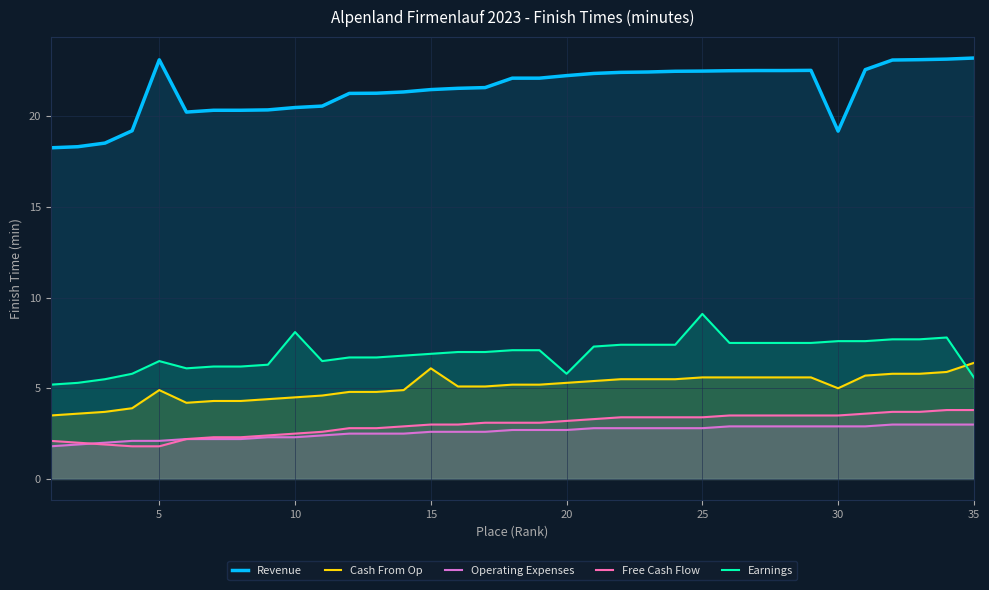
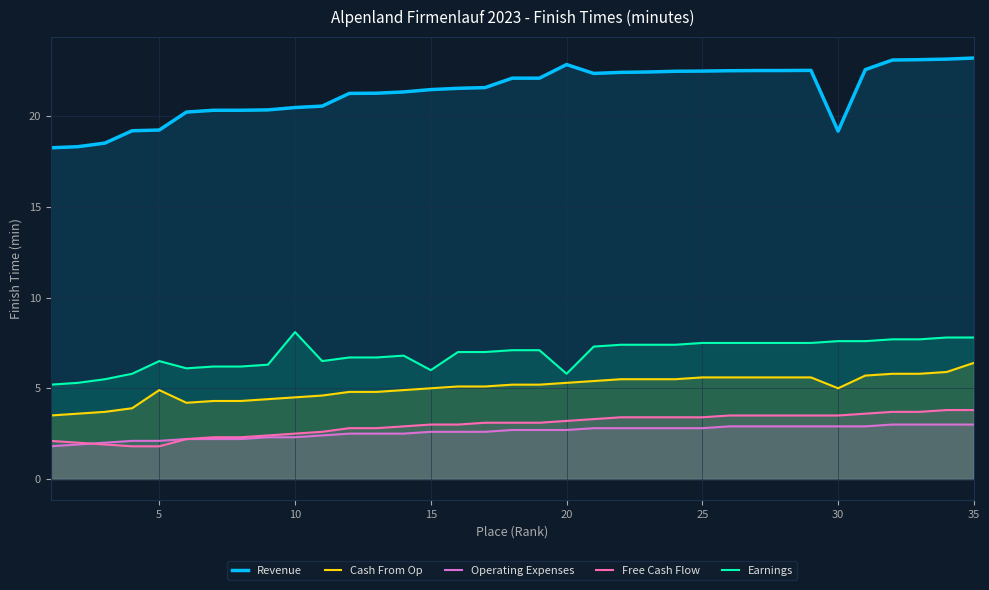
  {
    "Revenue": {
-     "5": 23.1,
+     "5": 19.2,
      "10": 20.5,
      "15": 21.5,
-     "20": 22.2,
+     "20": 22.9,
      "25": 22.5,
      "30": 19.2,
      "35": 23.2
    },
    "Cash From Op": {
      "5": 4.9,
      "10": 4.5,
-     "15": 6.1,
+     "15": 5.0,
      "20": 5.3,
      "25": 5.6,
      "30": 5.0,
      "35": 6.4
    },
    "Earnings": {
      "5": 6.5,
      "10": 8.1,
-     "15": 6.9,
+     "15": 6.0,
      "20": 5.8,
-     "25": 9.1,
+     "25": 7.5,
      "30": 7.6,
-     "35": 5.6
+     "35": 7.8
    }
  }
